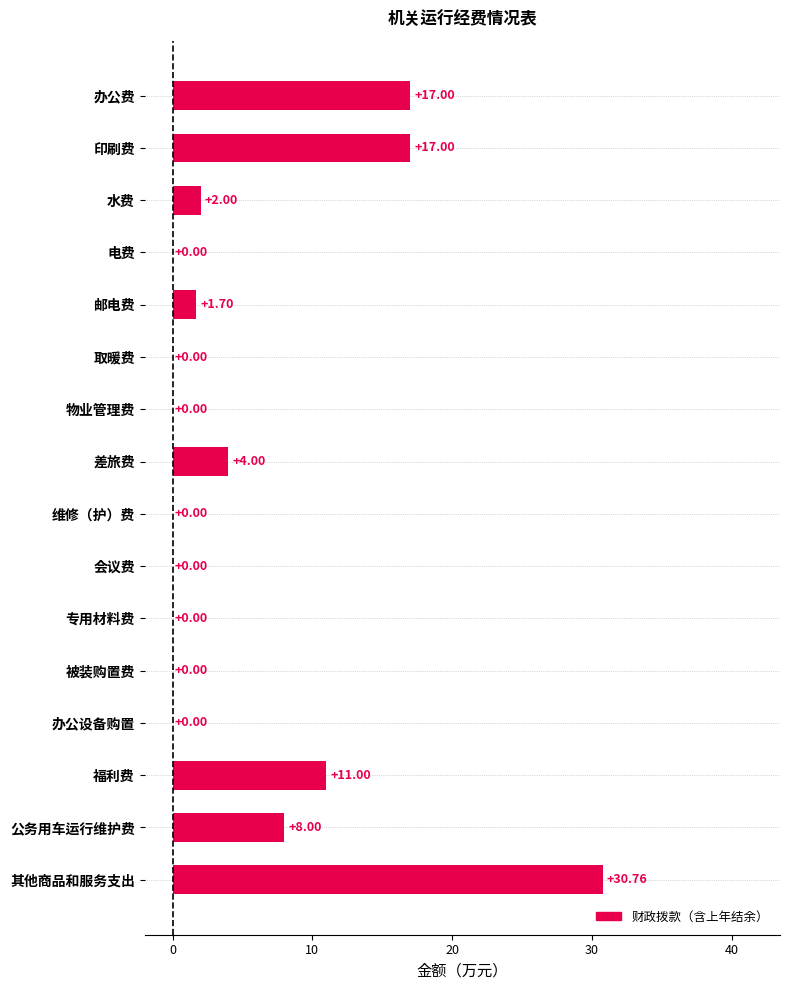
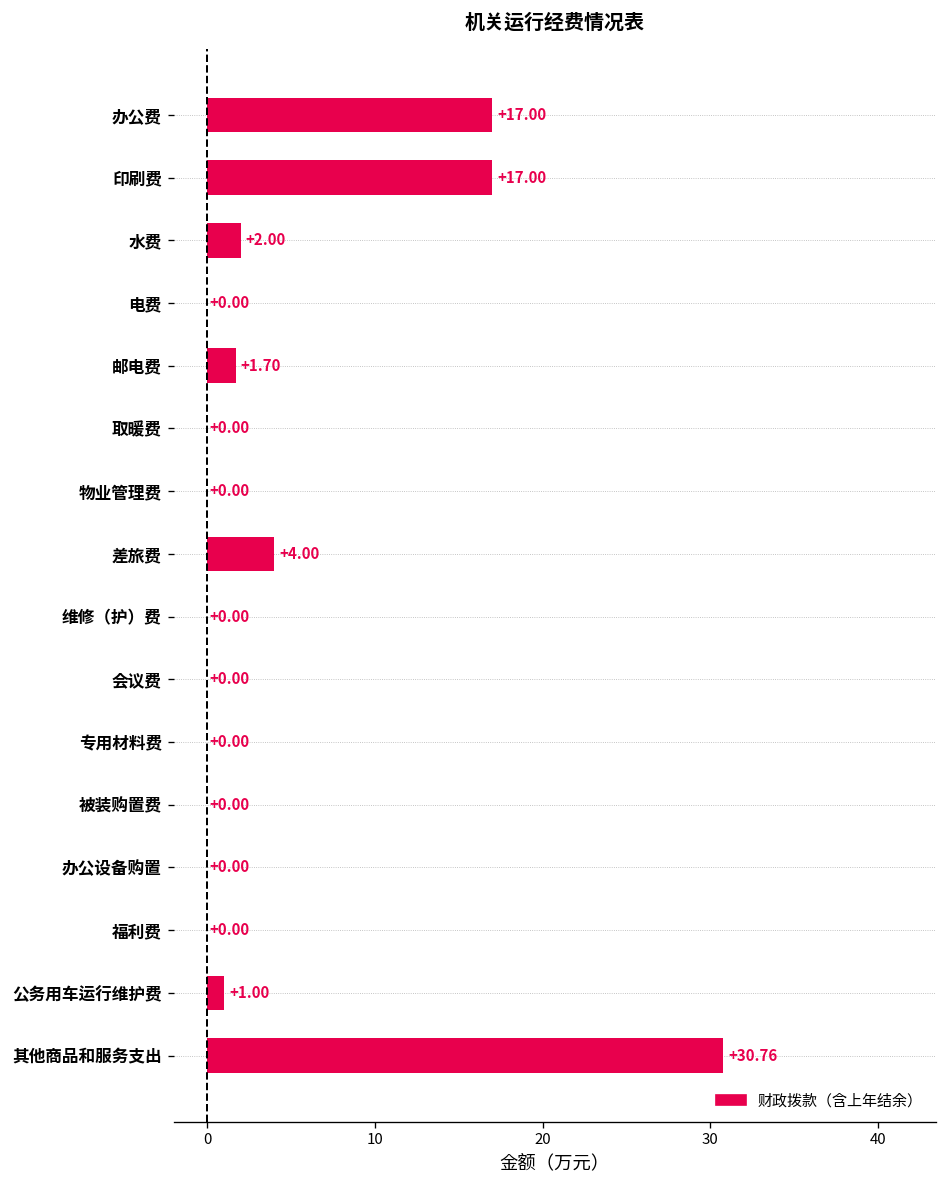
  {
    "办公费": "+17.00",
    "印刷费": "+17.00",
    "水费": "+2.00",
    "电费": "+0.00",
    "邮电费": "+1.70",
    "取暖费": "+0.00",
    "物业管理费": "+0.00",
    "差旅费": "+4.00",
    "维修（护）费": "+0.00",
    "会议费": "+0.00",
    "专用材料费": "+0.00",
    "被装购置费": "+0.00",
    "办公设备购置": "+0.00",
-   "福利费": "+11.00",
-   "公务用车运行维护费": "+8.00",
+   "福利费": "+0.00",
+   "公务用车运行维护费": "+1.00",
    "其他商品和服务支出": "+30.76"
  }
